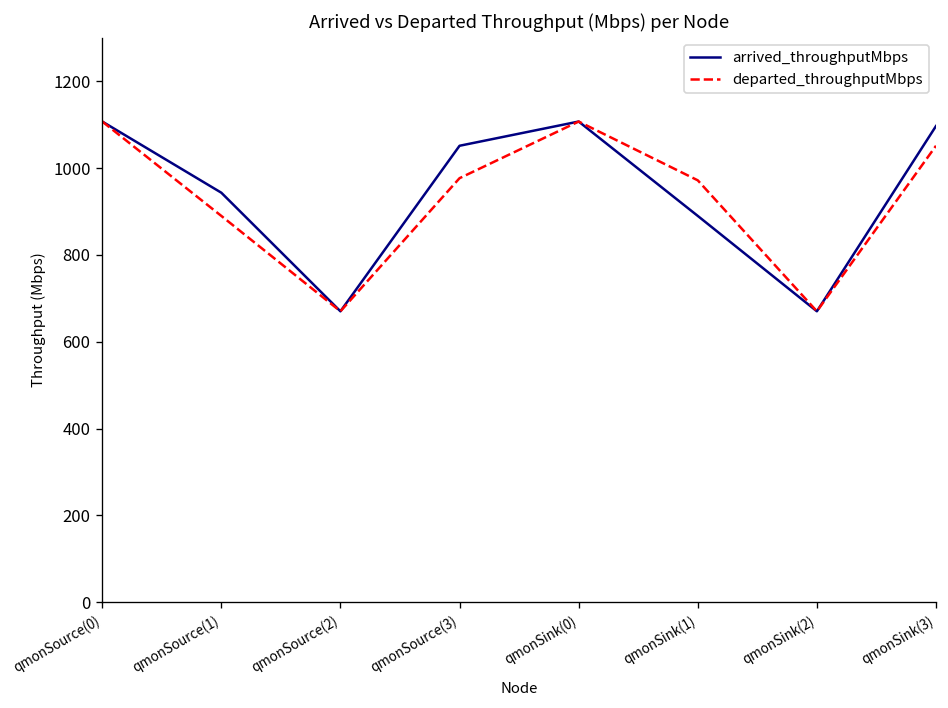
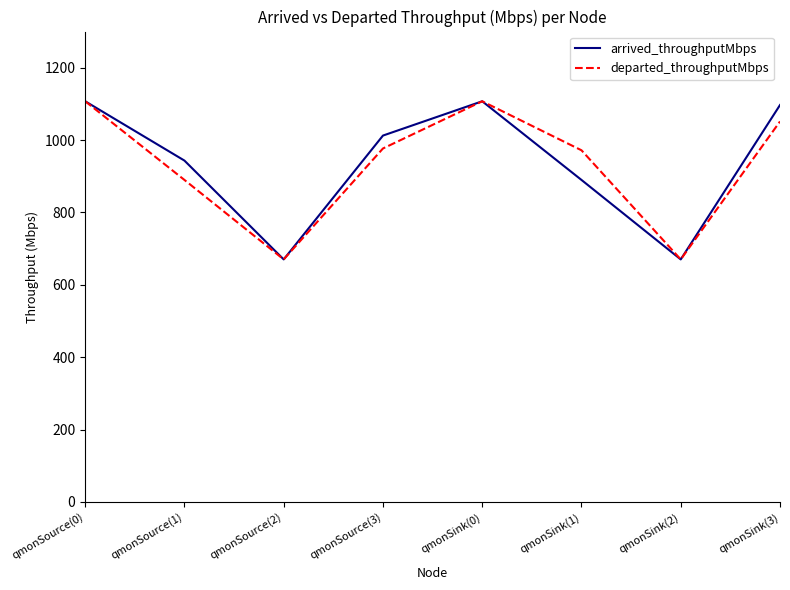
  {
    "arrived_throughputMbps": {
      "qmonSource(1)": 940,
-     "qmonSource(3)": 1050,
+     "qmonSource(3)": 1010,
      "qmonSink(1)": 890,
      "qmonSink(3)": 1100
    },
    "departed_throughputMbps": {
      "qmonSource(1)": 890,
      "qmonSource(3)": 980,
      "qmonSink(1)": 970,
      "qmonSink(3)": 1050
    }
  }
